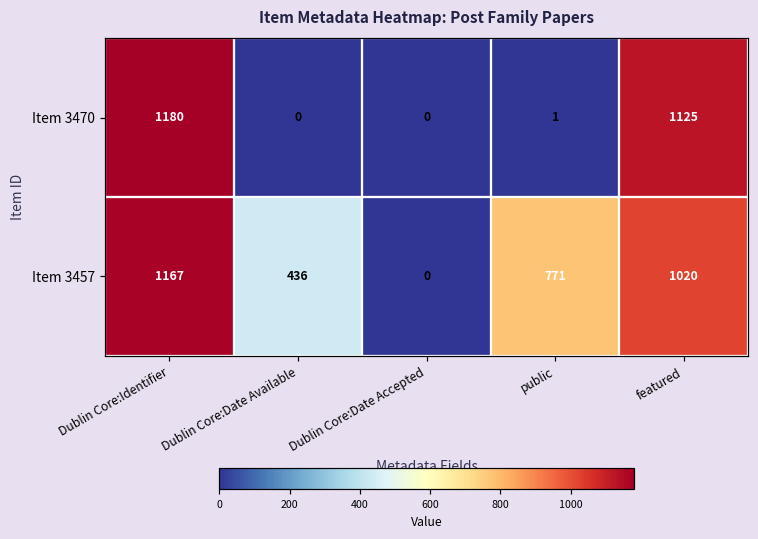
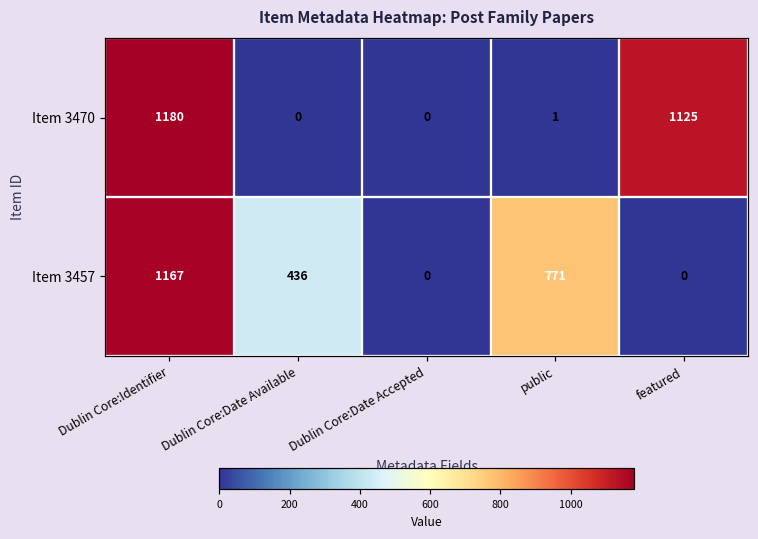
  {
    "Item 3470": {
      "Dublin Core:Identifier": 1180,
      "Dublin Core:Date Available": 0,
      "Dublin Core:Date Accepted": 0,
      "public": 1,
      "featured": 1125
    },
    "Item 3457": {
      "Dublin Core:Identifier": 1167,
      "Dublin Core:Date Available": 436,
      "Dublin Core:Date Accepted": 0,
      "public": 771,
-     "featured": 1020
+     "featured": 0
    }
  }
